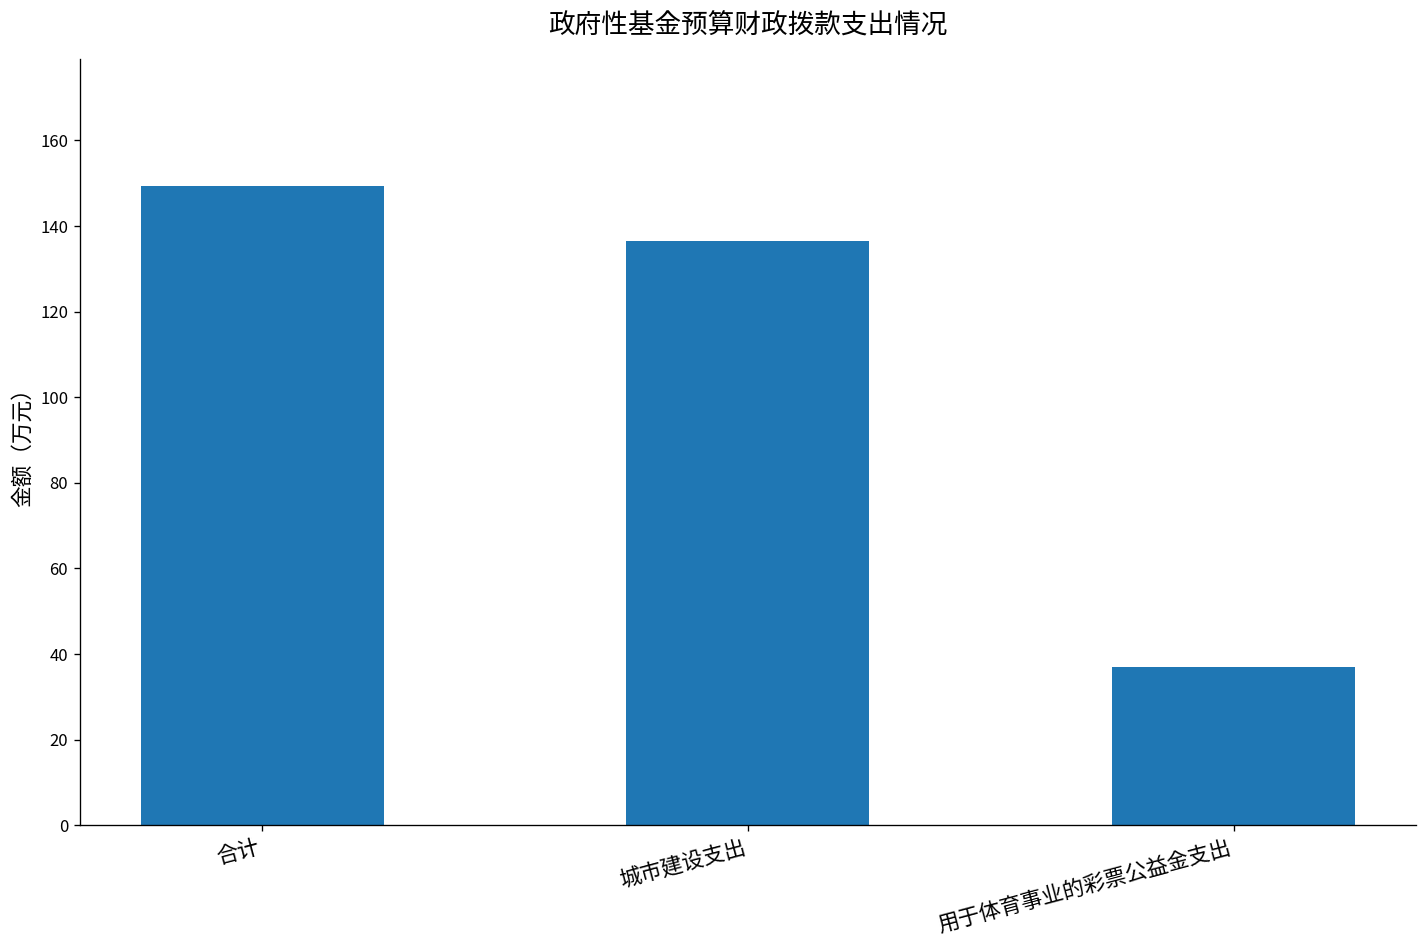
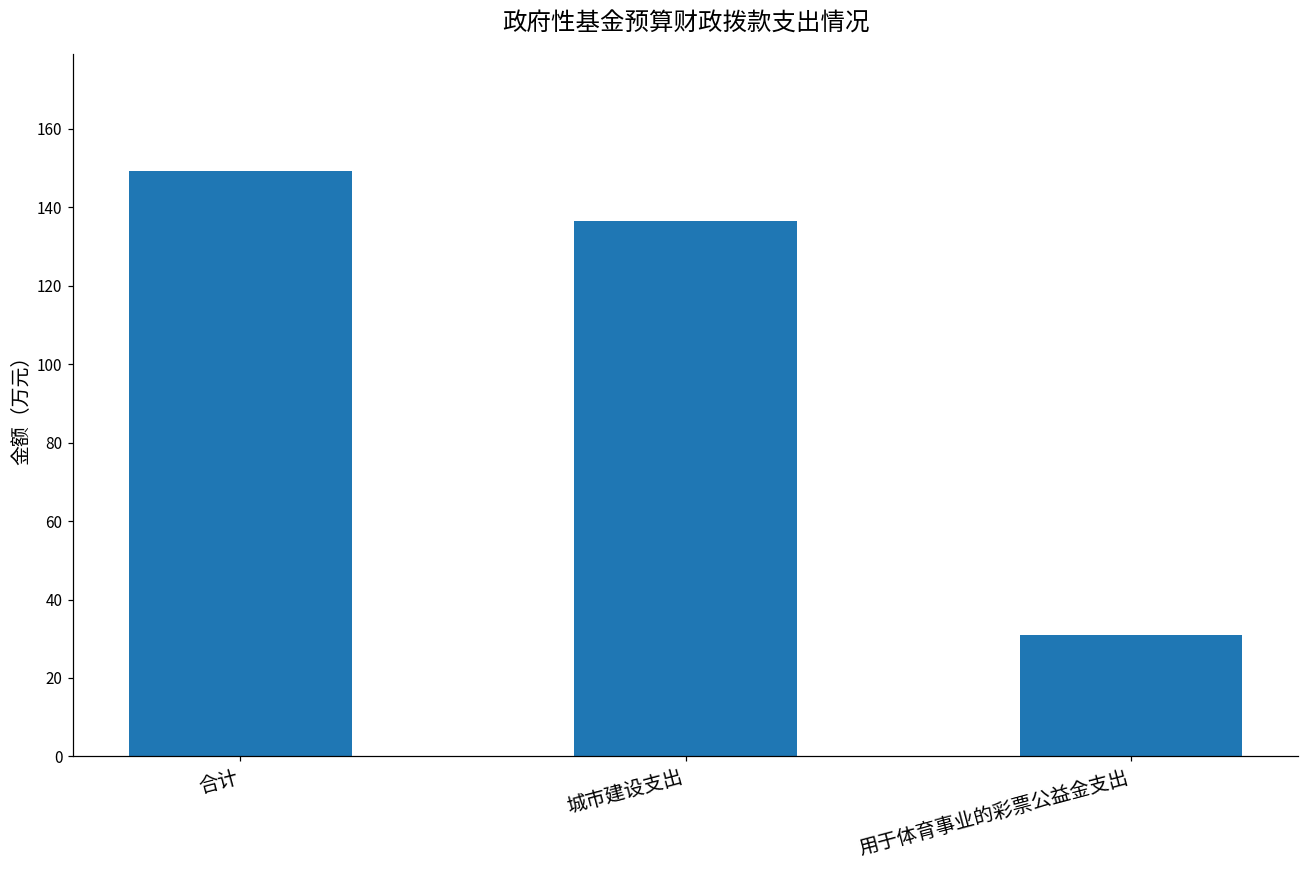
  {
    "合计": 149,
    "城市建设支出": 137,
-   "用于体育事业的彩票公益金支出": 37
+   "用于体育事业的彩票公益金支出": 31
  }
